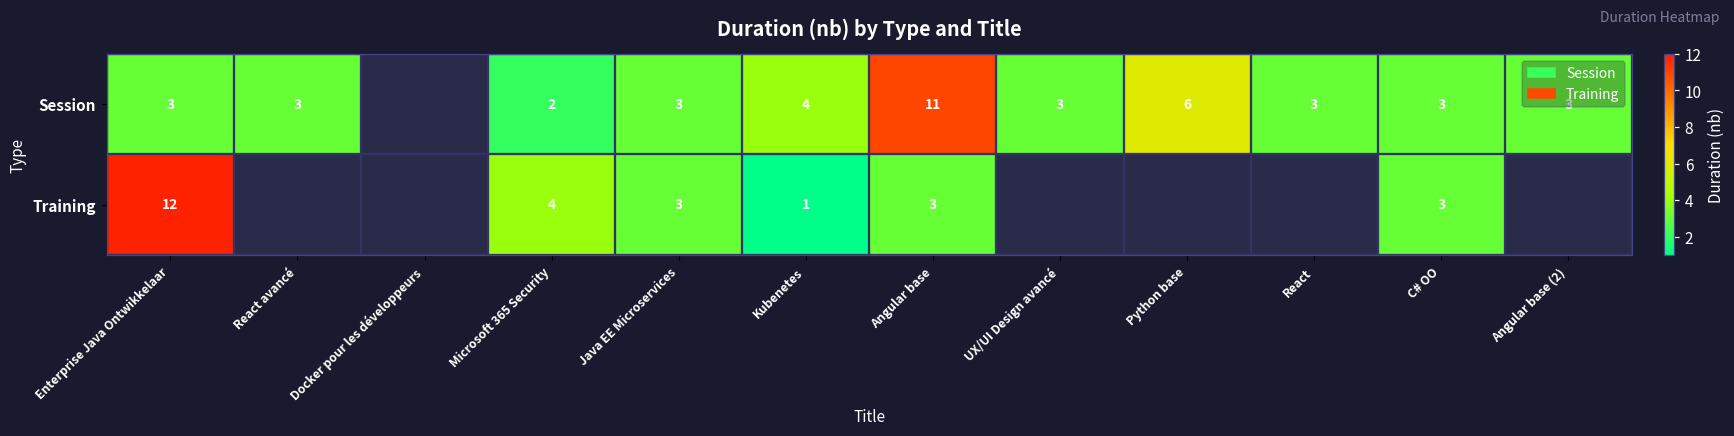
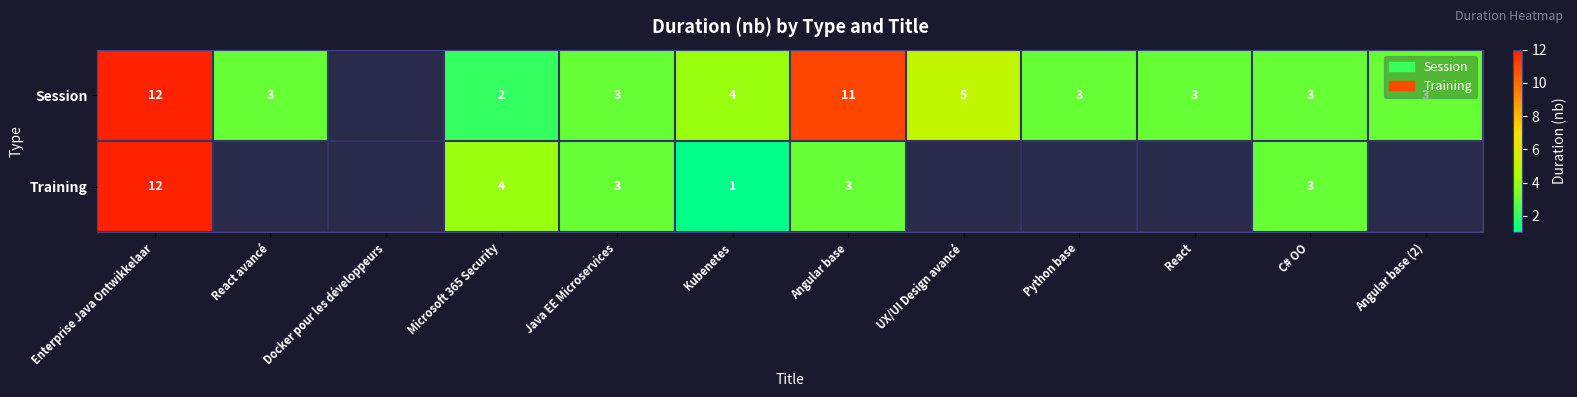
  {
    "Session": {
-     "Enterprise Java Ontwikkelaar": 3,
+     "Enterprise Java Ontwikkelaar": 12,
      "React avancé": 3,
      "Microsoft 365 Security": 2,
      "Java EE Microservices": 3,
      "Kubenetes": 4,
      "Angular base": 11,
-     "UX/UI Design avancé": 3,
-     "Python base": 6,
+     "UX/UI Design avancé": 5,
+     "Python base": 3,
      "React": 3,
      "C# OO": 3
    },
    "Training": {
      "Enterprise Java Ontwikkelaar": 12,
      "Microsoft 365 Security": 4,
      "Java EE Microservices": 3,
      "Kubenetes": 1,
      "Angular base": 3,
      "C# OO": 3
    }
  }
